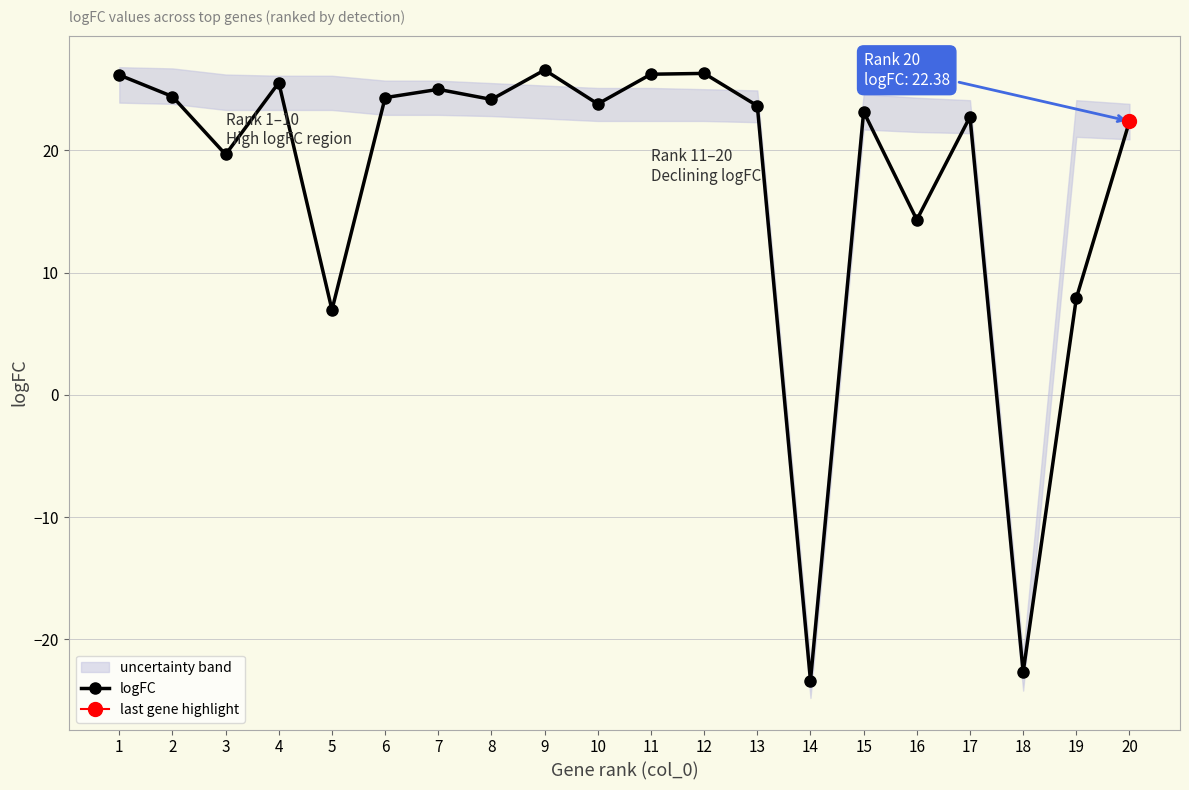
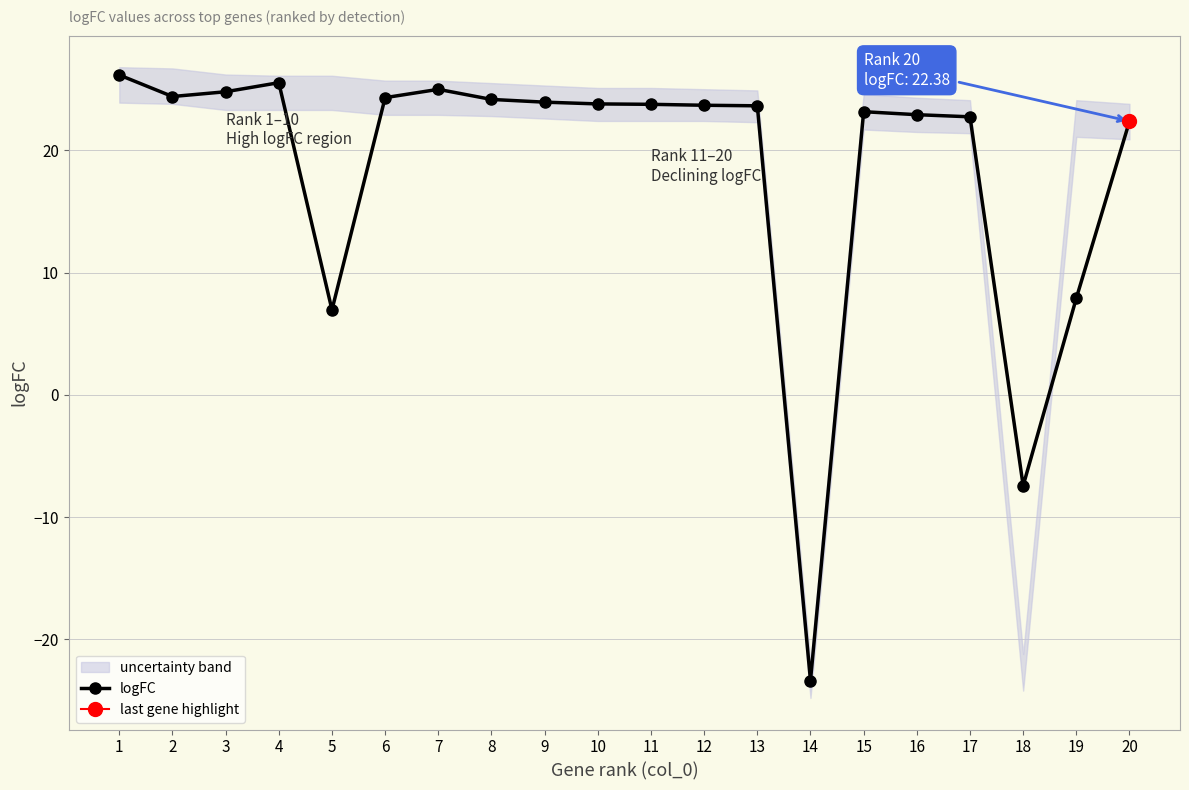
  {
    "logFC": {
      "1": 26.2,
      "2": 24.4,
-     "3": 19.7,
+     "3": 24.8,
      "4": 25.5,
      "5": 6.9,
      "6": 24.3,
      "7": 25.0,
      "8": 24.2,
-     "9": 26.6,
+     "9": 23.9,
      "10": 23.8,
-     "11": 26.2,
-     "12": 26.3,
+     "11": 23.8,
+     "12": 23.7,
      "13": 23.6,
      "14": -23.4,
      "15": 23.2,
-     "16": 14.3,
+     "16": 22.9,
      "17": 22.7,
-     "18": -22.7,
+     "18": -7.4,
      "19": 7.9
    }
  }
